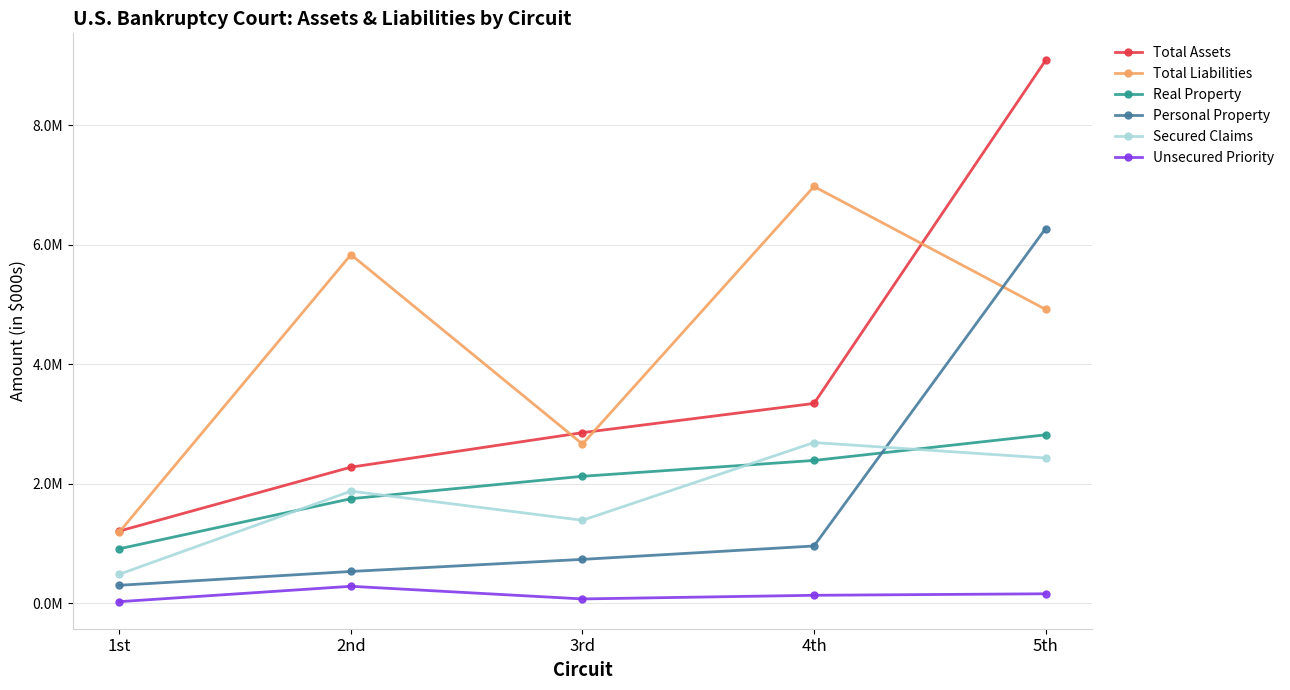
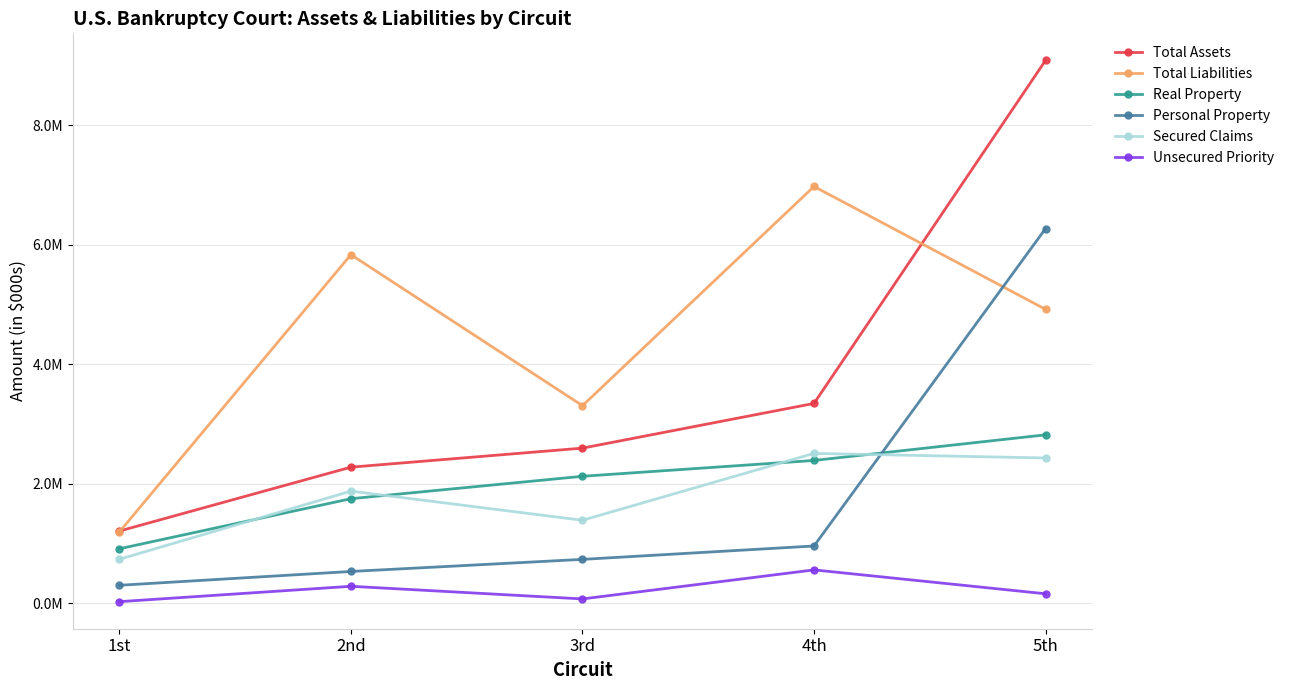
  {
    "Total Assets": {
      "2nd": 2300000,
-     "3rd": 2900000,
+     "3rd": 2600000,
      "4th": 3300000,
      "5th": 9100000
    },
    "Total Liabilities": {
      "2nd": 5800000,
-     "3rd": 2700000,
+     "3rd": 3300000,
      "4th": 7000000,
      "5th": 4900000
    },
    "Secured Claims": {
-     "1st": 500000,
+     "1st": 700000,
      "2nd": 1900000,
      "3rd": 1400000,
-     "4th": 2700000,
+     "4th": 2500000,
      "5th": 2400000
    },
    "Unsecured Priority": {
      "1st": 0,
      "2nd": 300000,
      "3rd": 100000,
-     "4th": 100000,
+     "4th": 600000,
      "5th": 200000
    }
  }
